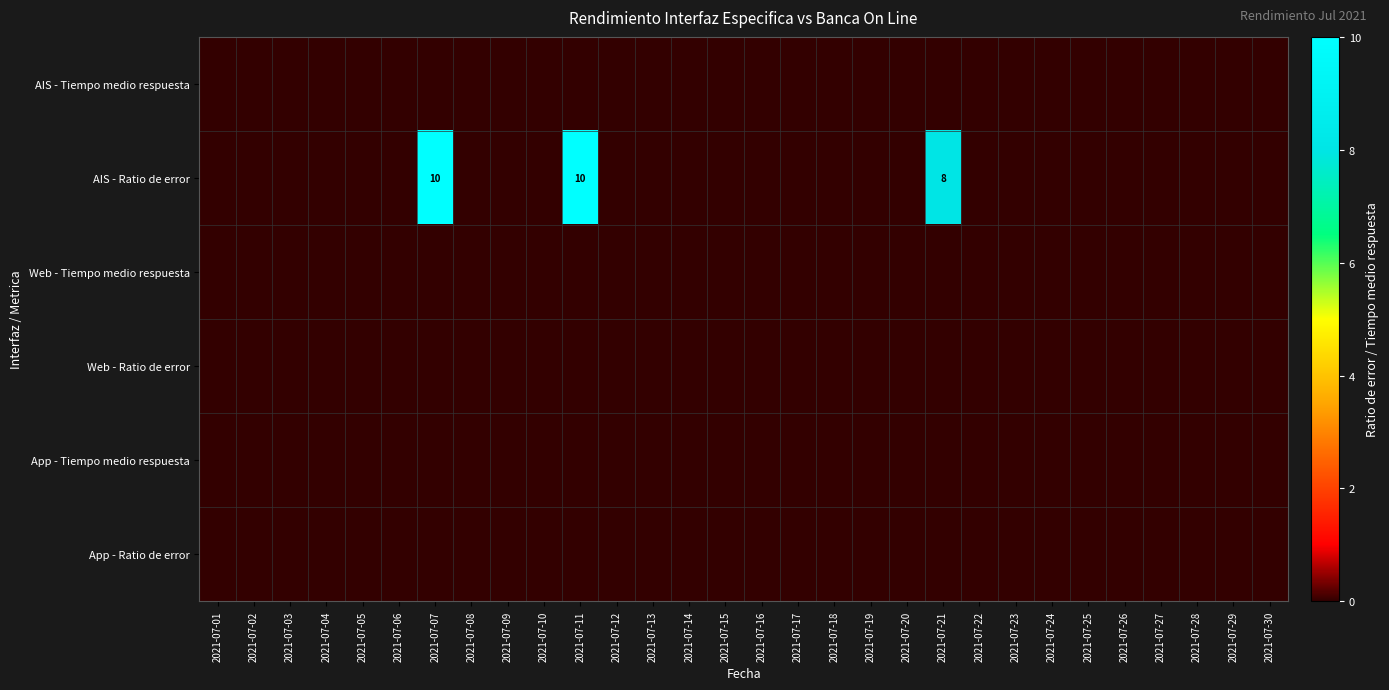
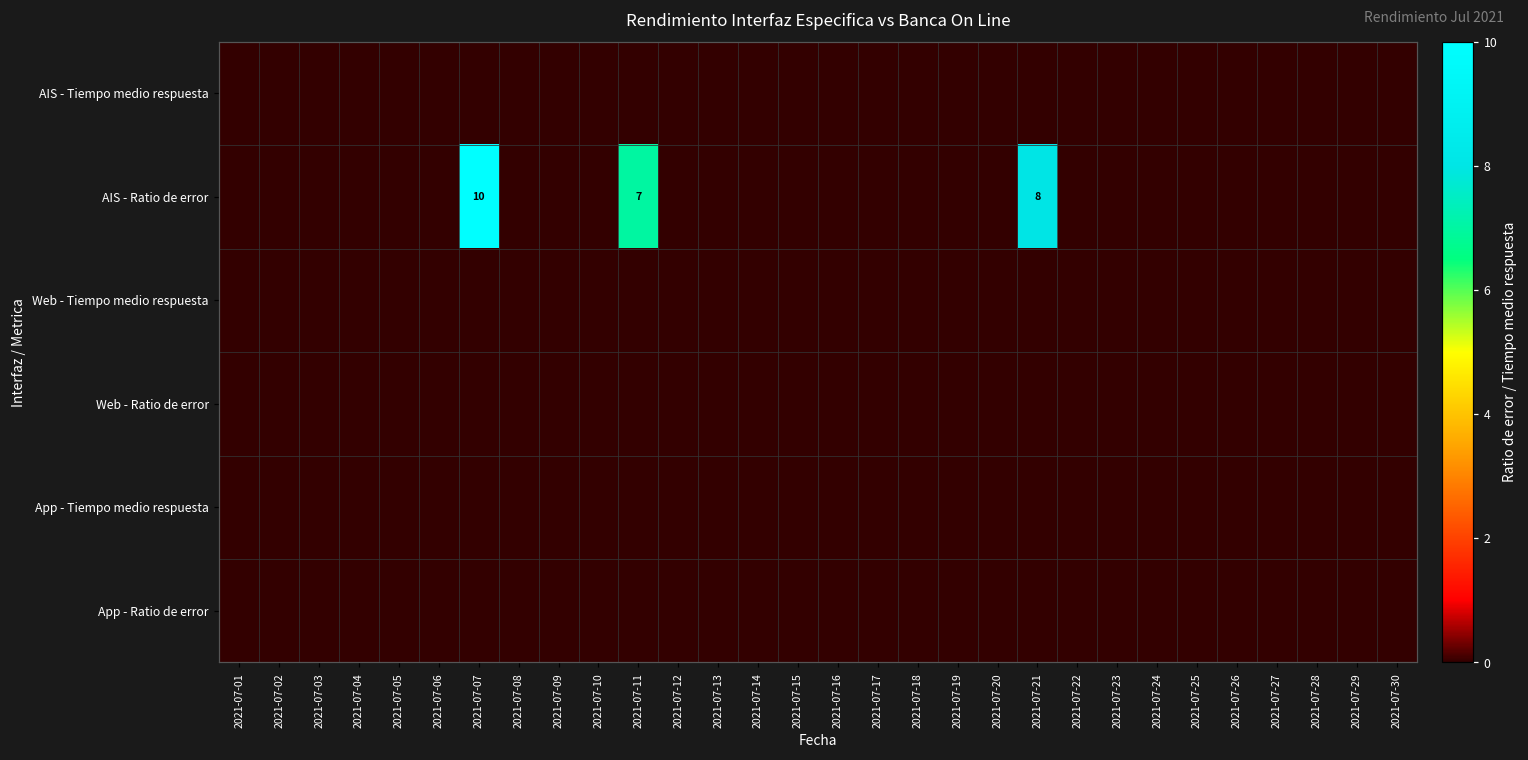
  {
    "AIS - Ratio de error": {
      "2021-07-07": 10,
-     "2021-07-11": 10,
+     "2021-07-11": 7,
      "2021-07-21": 8
    }
  }
